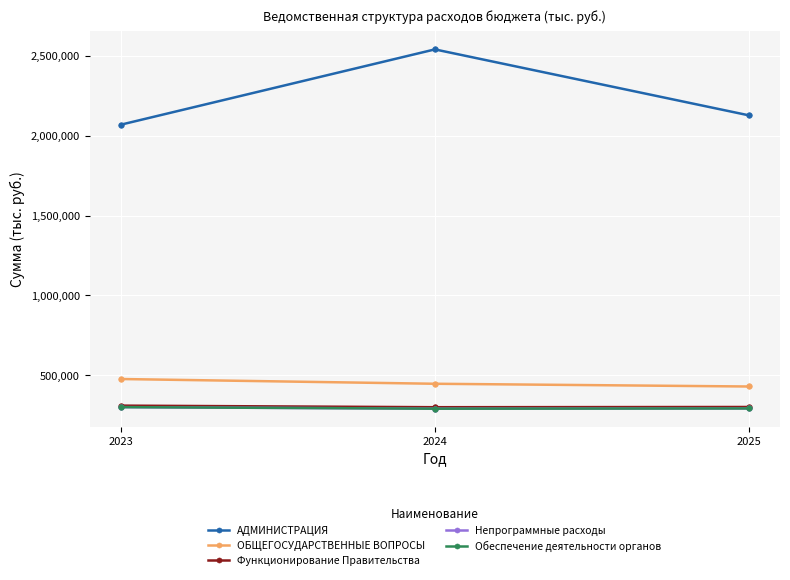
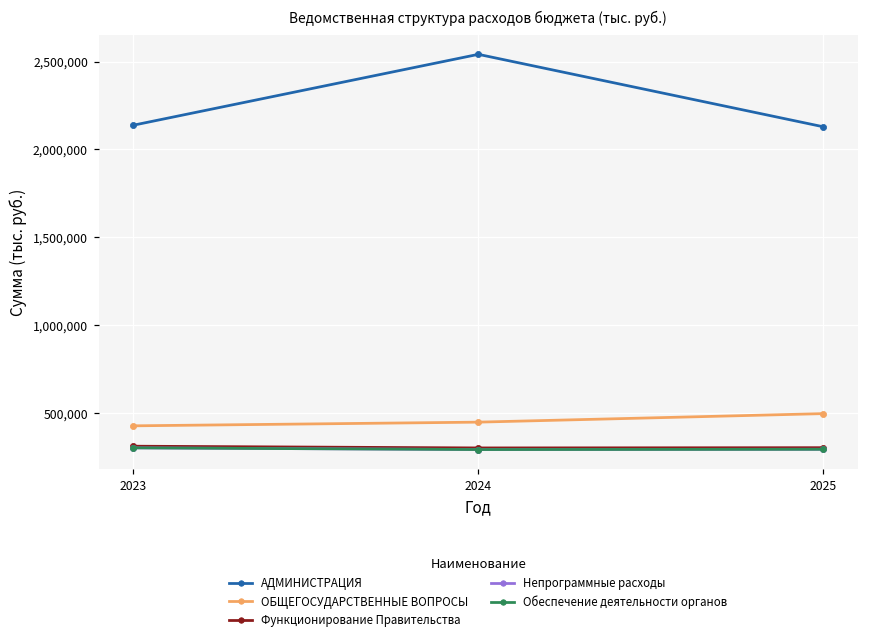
  {
    "АДМИНИСТРАЦИЯ": {
-     "2023": "2,070,000",
+     "2023": "2,140,000",
      "2024": "2,540,000",
      "2025": "2,130,000"
    },
    "ОБЩЕГОСУДАРСТВЕННЫЕ ВОПРОСЫ": {
-     "2023": "480,000",
+     "2023": "430,000",
      "2024": "450,000",
-     "2025": "430,000"
+     "2025": "500,000"
    }
  }
